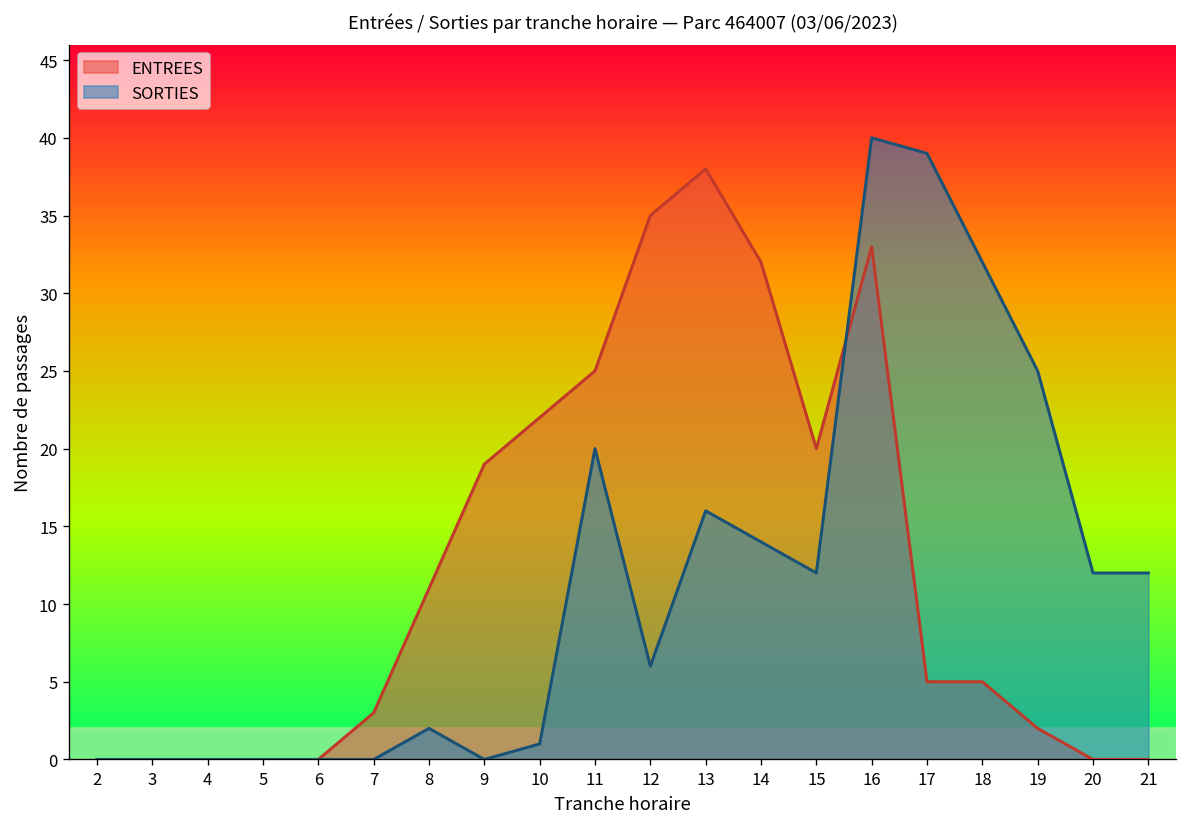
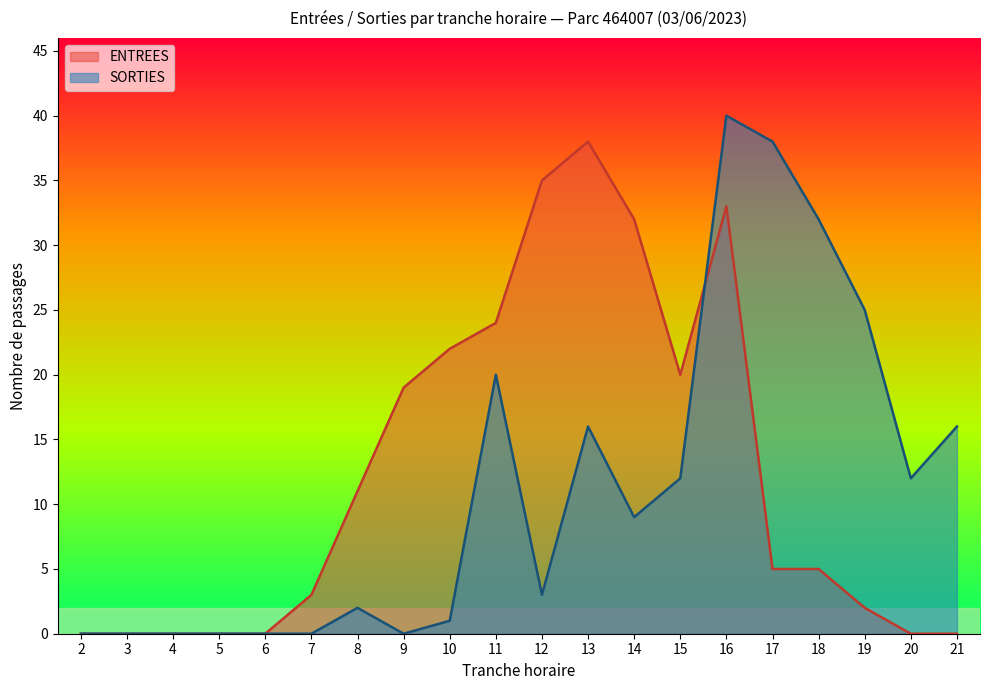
  {
    "ENTREES": {
      "7": 3,
      "8": 11,
      "9": 19,
      "10": 22,
-     "11": 25,
+     "11": 24,
      "12": 35,
      "13": 38,
      "14": 32,
      "15": 20,
      "16": 33,
      "17": 5,
      "18": 5
    },
    "SORTIES": {
      "11": 20,
-     "12": 6,
+     "12": 3,
      "13": 16,
-     "14": 14,
+     "14": 9,
      "15": 12,
      "16": 40,
-     "17": 39,
+     "17": 38,
      "18": 32,
      "19": 25,
      "20": 12,
-     "21": 12
+     "21": 16
    }
  }
